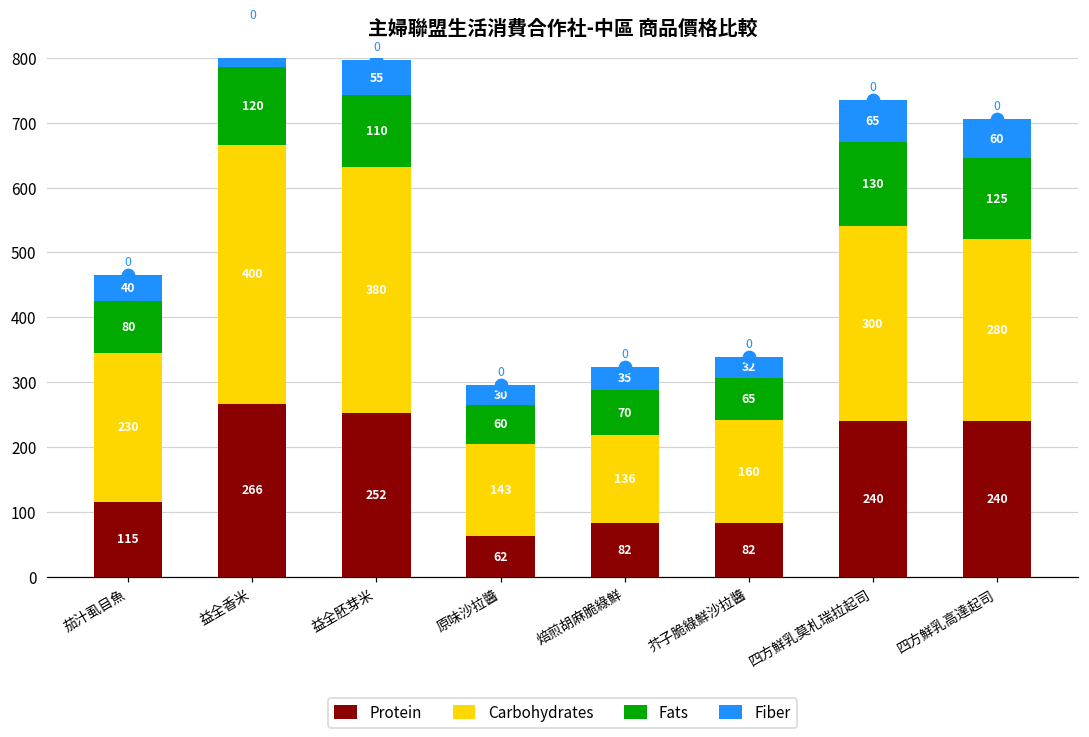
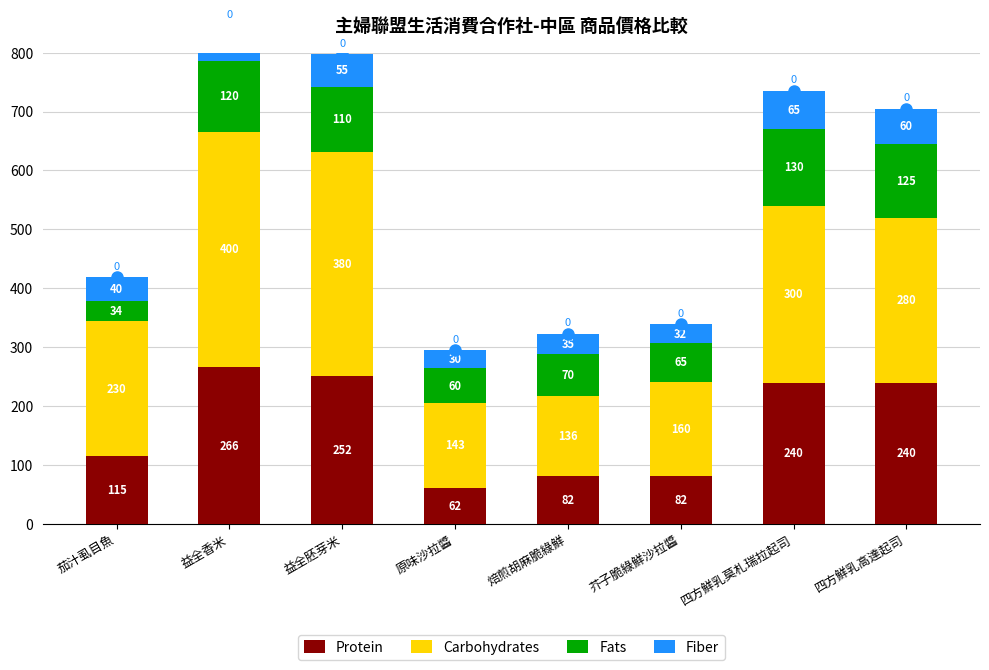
  {
    "Protein": {
      "茄汁虱目魚": 115,
      "益全香米": 266,
      "益全胚芽米": 252,
      "原味沙拉醬": 62,
      "焙煎胡麻脆綠鮮": 82,
      "芥子脆綠鮮沙拉醬": 82,
      "四方鮮乳莫札瑞拉起司": 240,
      "四方鮮乳高達起司": 240
    },
    "Carbohydrates": {
      "茄汁虱目魚": 230,
      "益全香米": 400,
      "益全胚芽米": 380,
      "原味沙拉醬": 143,
      "焙煎胡麻脆綠鮮": 136,
      "芥子脆綠鮮沙拉醬": 160,
      "四方鮮乳莫札瑞拉起司": 300,
      "四方鮮乳高達起司": 280
    },
    "Fats": {
-     "茄汁虱目魚": 80,
+     "茄汁虱目魚": 34,
      "益全香米": 120,
      "益全胚芽米": 110,
      "原味沙拉醬": 60,
      "焙煎胡麻脆綠鮮": 70,
      "芥子脆綠鮮沙拉醬": 65,
      "四方鮮乳莫札瑞拉起司": 130,
      "四方鮮乳高達起司": 125
    }
  }
